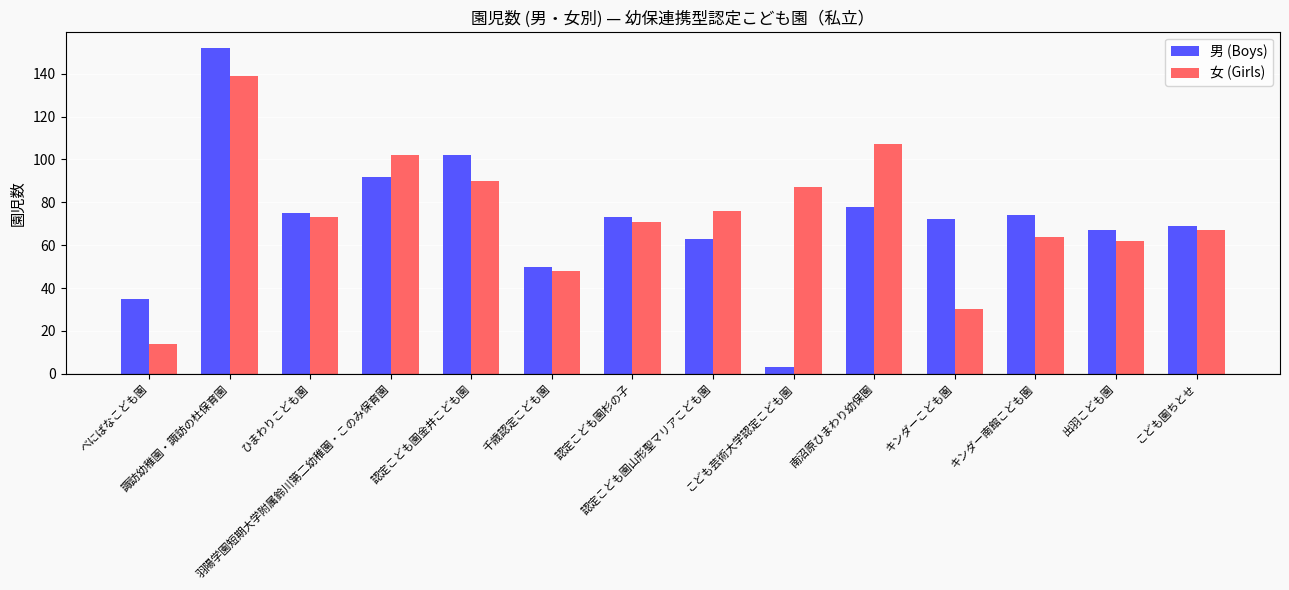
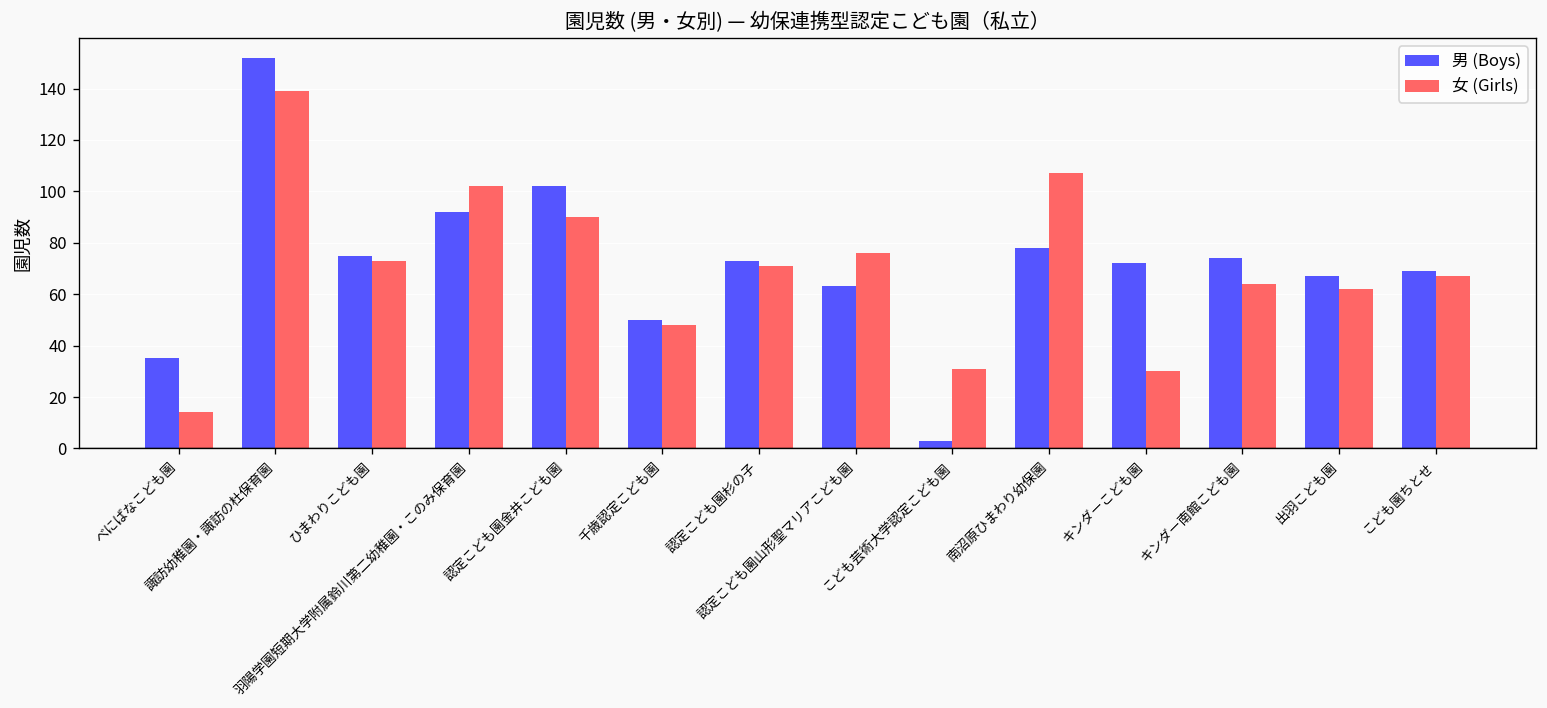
  {
    "男 (Boys)": {
      "べにばなこども園": 35,
      "諏訪幼稚園・諏訪の杜保育園": 152,
      "ひまわりこども園": 75,
      "羽陽学園短期大学附属鈴川第二幼稚園・このみ保育園": 92,
      "認定こども園金井こども園": 102,
      "千歳認定こども園": 50,
      "認定こども園杉の子": 73,
      "認定こども園山形聖マリアこども園": 63,
      "こども芸術大学認定こども園": 3,
      "南沼原ひまわり幼保園": 78,
      "キンダーこども園": 72,
      "キンダー南館こども園": 74,
      "出羽こども園": 67,
      "こども園ちとせ": 69
    },
    "女 (Girls)": {
      "べにばなこども園": 14,
      "諏訪幼稚園・諏訪の杜保育園": 139,
      "ひまわりこども園": 73,
      "羽陽学園短期大学附属鈴川第二幼稚園・このみ保育園": 102,
      "認定こども園金井こども園": 90,
      "千歳認定こども園": 48,
      "認定こども園杉の子": 71,
      "認定こども園山形聖マリアこども園": 76,
-     "こども芸術大学認定こども園": 87,
+     "こども芸術大学認定こども園": 31,
      "南沼原ひまわり幼保園": 107,
      "キンダーこども園": 30,
      "キンダー南館こども園": 64,
      "出羽こども園": 62,
      "こども園ちとせ": 67
    }
  }
